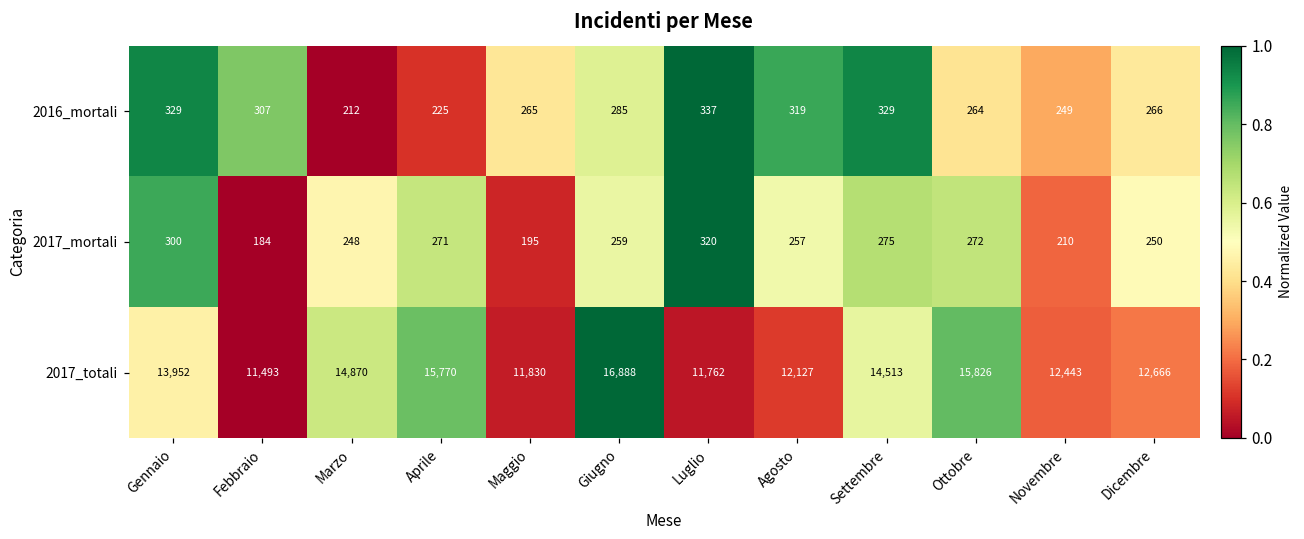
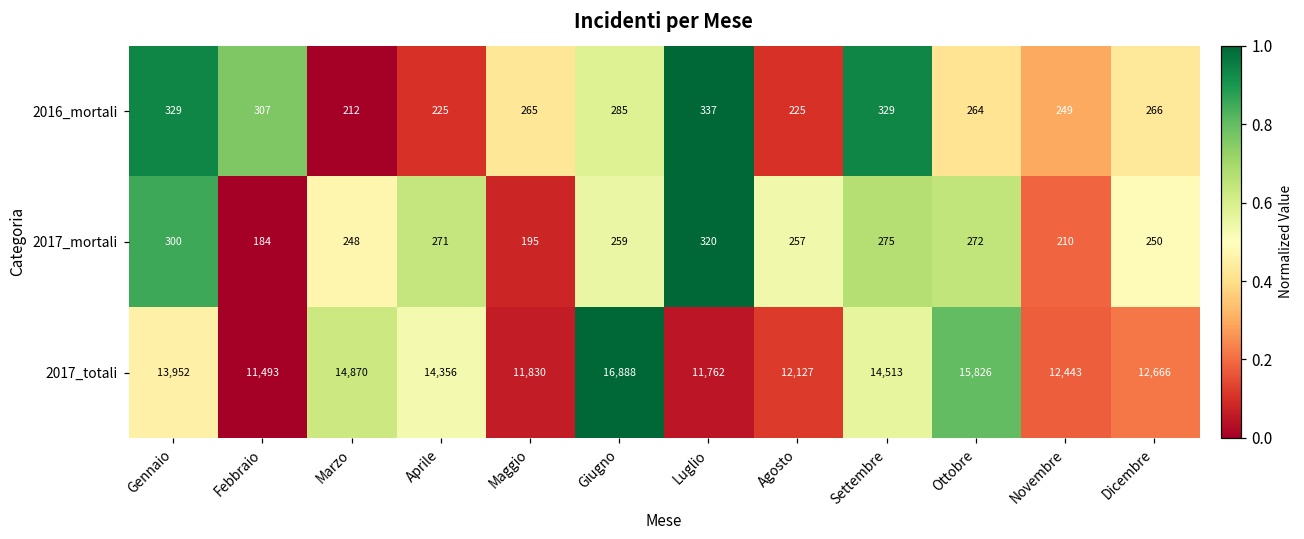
  {
    "2016_mortali": {
      "Gennaio": "329",
      "Febbraio": "307",
      "Marzo": "212",
      "Aprile": "225",
      "Maggio": "265",
      "Giugno": "285",
      "Luglio": "337",
-     "Agosto": "319",
+     "Agosto": "225",
      "Settembre": "329",
      "Ottobre": "264",
      "Novembre": "249",
      "Dicembre": "266"
    },
    "2017_mortali": {
      "Gennaio": "300",
      "Febbraio": "184",
      "Marzo": "248",
      "Aprile": "271",
      "Maggio": "195",
      "Giugno": "259",
      "Luglio": "320",
      "Agosto": "257",
      "Settembre": "275",
      "Ottobre": "272",
      "Novembre": "210",
      "Dicembre": "250"
    },
    "2017_totali": {
      "Gennaio": "13,952",
      "Febbraio": "11,493",
      "Marzo": "14,870",
-     "Aprile": "15,770",
+     "Aprile": "14,356",
      "Maggio": "11,830",
      "Giugno": "16,888",
      "Luglio": "11,762",
      "Agosto": "12,127",
      "Settembre": "14,513",
      "Ottobre": "15,826",
      "Novembre": "12,443",
      "Dicembre": "12,666"
    }
  }
